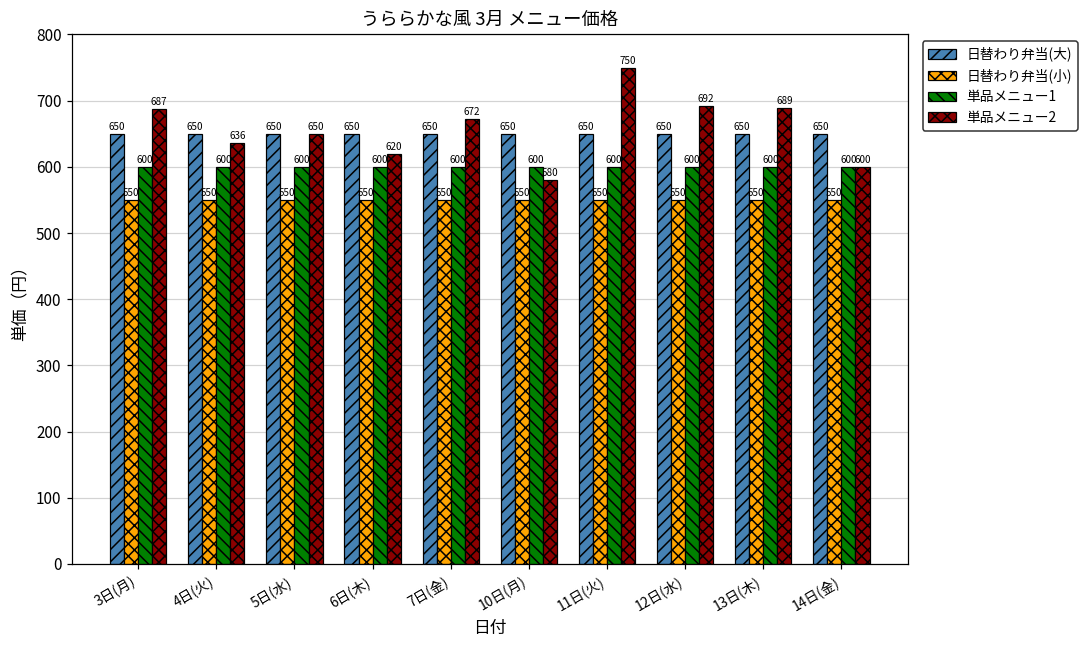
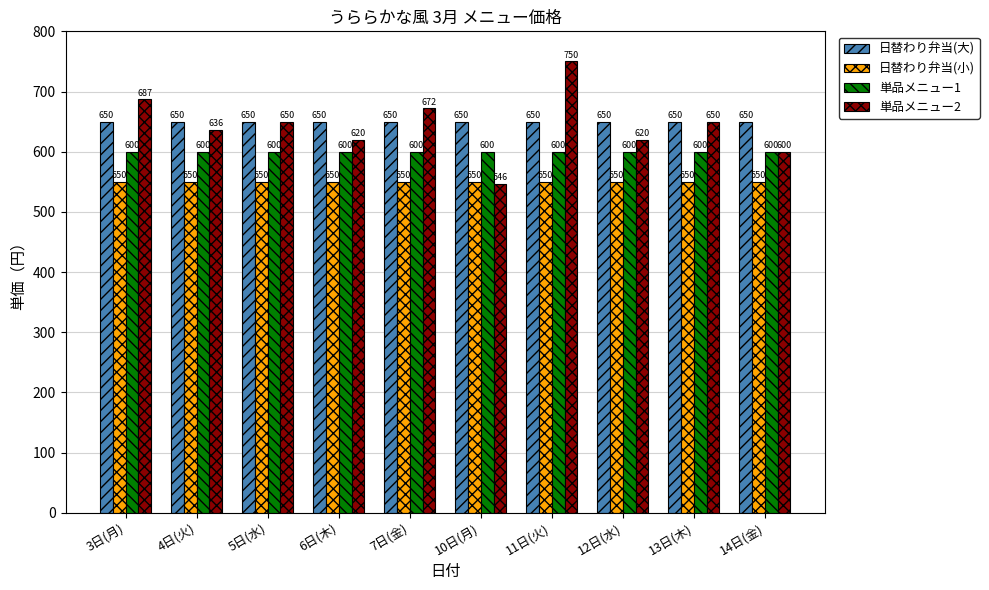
  {
    "日替わり弁当(大)": {
      "3日(月)": 650,
      "4日(火)": 650,
      "5日(水)": 650,
      "6日(木)": 650,
      "7日(金)": 650,
      "10日(月)": 650,
      "11日(火)": 650,
      "12日(水)": 650,
      "13日(木)": 650,
      "14日(金)": 650
    },
    "日替わり弁当(小)": {
      "3日(月)": 550,
      "4日(火)": 550,
      "5日(水)": 550,
      "6日(木)": 550,
      "7日(金)": 550,
      "10日(月)": 550,
      "11日(火)": 550,
      "12日(水)": 550,
      "13日(木)": 550,
      "14日(金)": 550
    },
    "単品メニュー1": {
      "3日(月)": 600,
      "4日(火)": 600,
      "5日(水)": 600,
      "6日(木)": 600,
      "7日(金)": 600,
      "10日(月)": 600,
      "11日(火)": 600,
      "12日(水)": 600,
      "13日(木)": 600
    },
    "単品メニュー2": {
      "3日(月)": 687,
      "4日(火)": 636,
      "5日(水)": 650,
      "6日(木)": 620,
      "7日(金)": 672,
-     "10日(月)": 580,
+     "10日(月)": 546,
      "11日(火)": 750,
-     "12日(水)": 692,
-     "13日(木)": 689
+     "12日(水)": 620,
+     "13日(木)": 650
    }
  }
